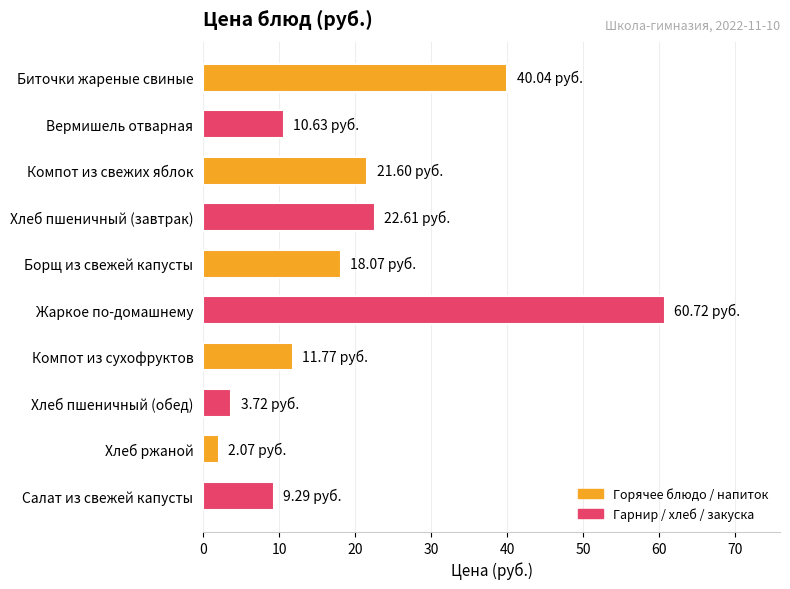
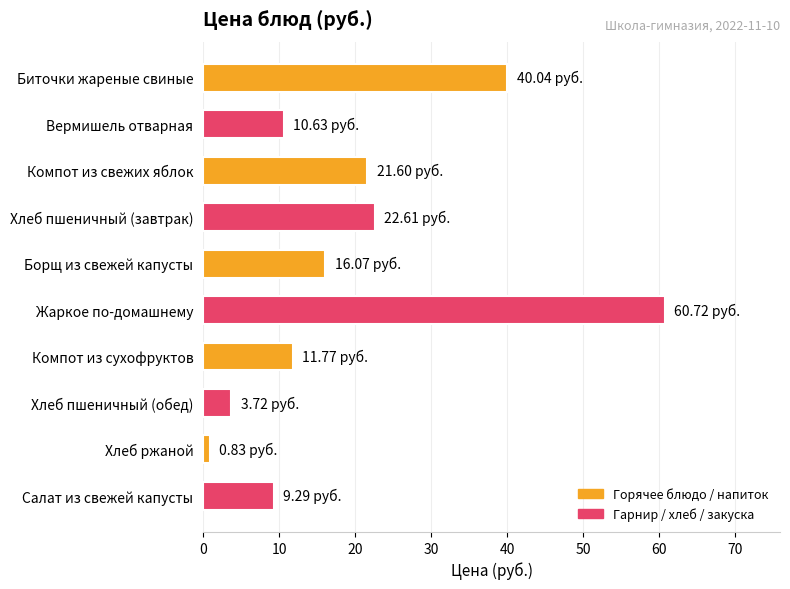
  {
    "Биточки жареные свиные": 40.04,
    "Вермишель отварная": 10.63,
    "Компот из свежих яблок": 21.60,
    "Хлеб пшеничный (завтрак)": 22.61,
-   "Борщ из свежей капусты": 18.07,
+   "Борщ из свежей капусты": 16.07,
    "Жаркое по-домашнему": 60.72,
    "Компот из сухофруктов": 11.77,
    "Хлеб пшеничный (обед)": 3.72,
-   "Хлеб ржаной": 2.07,
+   "Хлеб ржаной": 0.83,
    "Салат из свежей капусты": 9.29
  }
